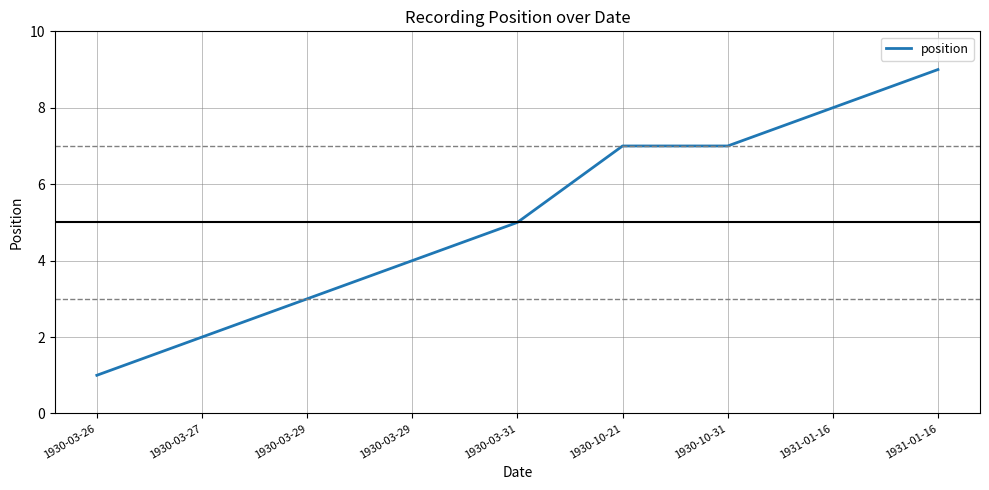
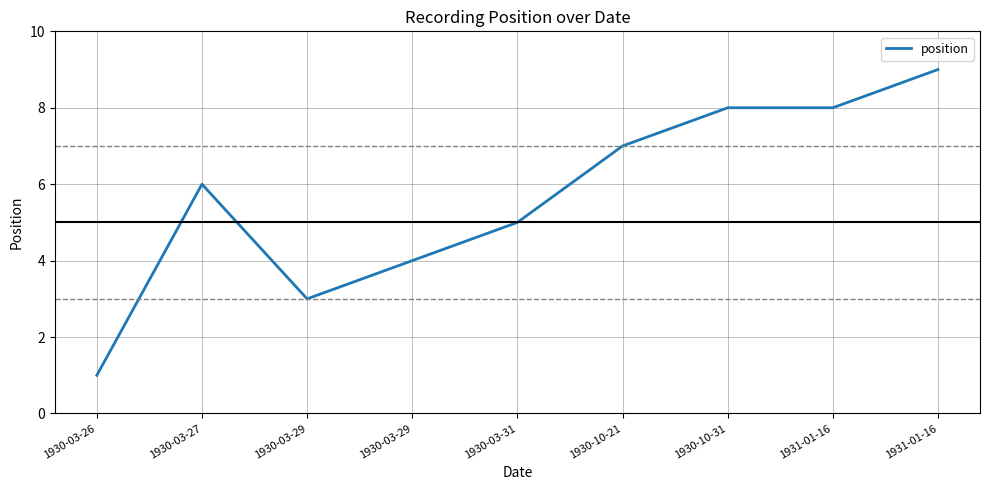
  {
    "1930-03-26": 1,
-   "1930-03-27": 2,
+   "1930-03-27": 6,
    "1930-03-31": 5,
    "1930-10-21": 7,
-   "1930-10-31": 7
+   "1930-10-31": 8
  }
